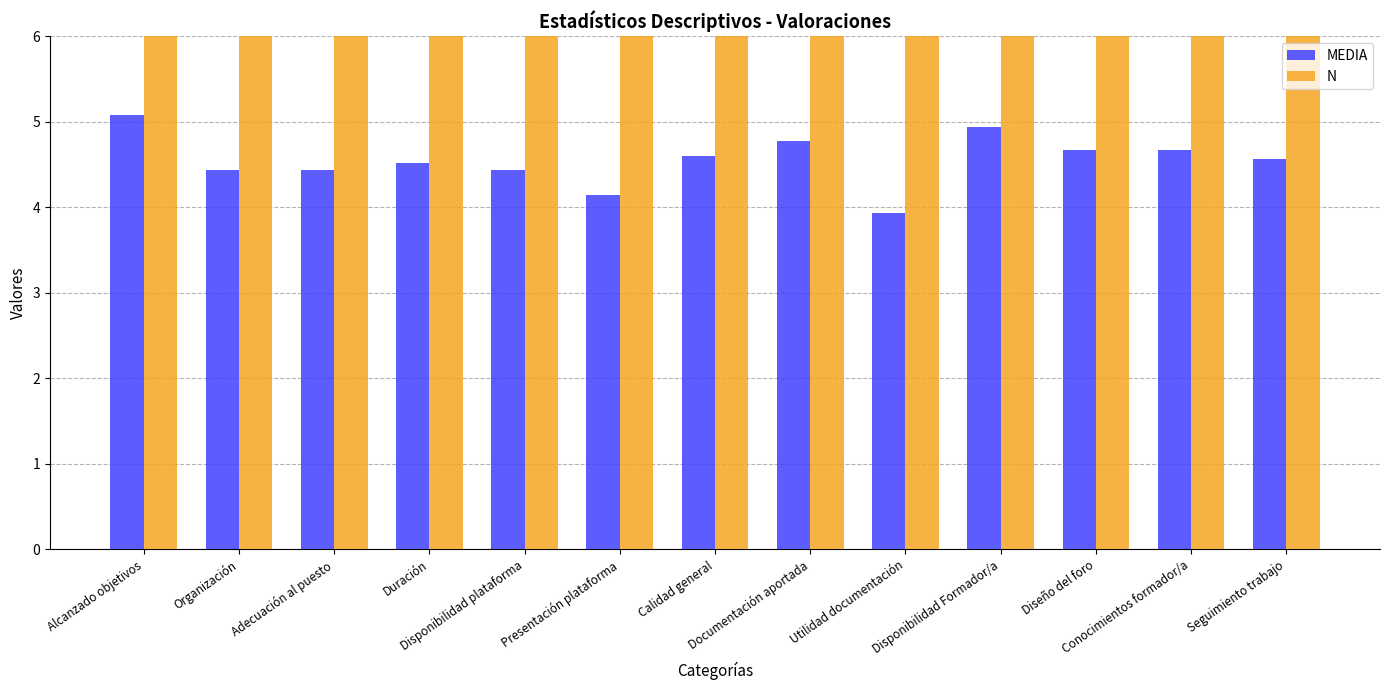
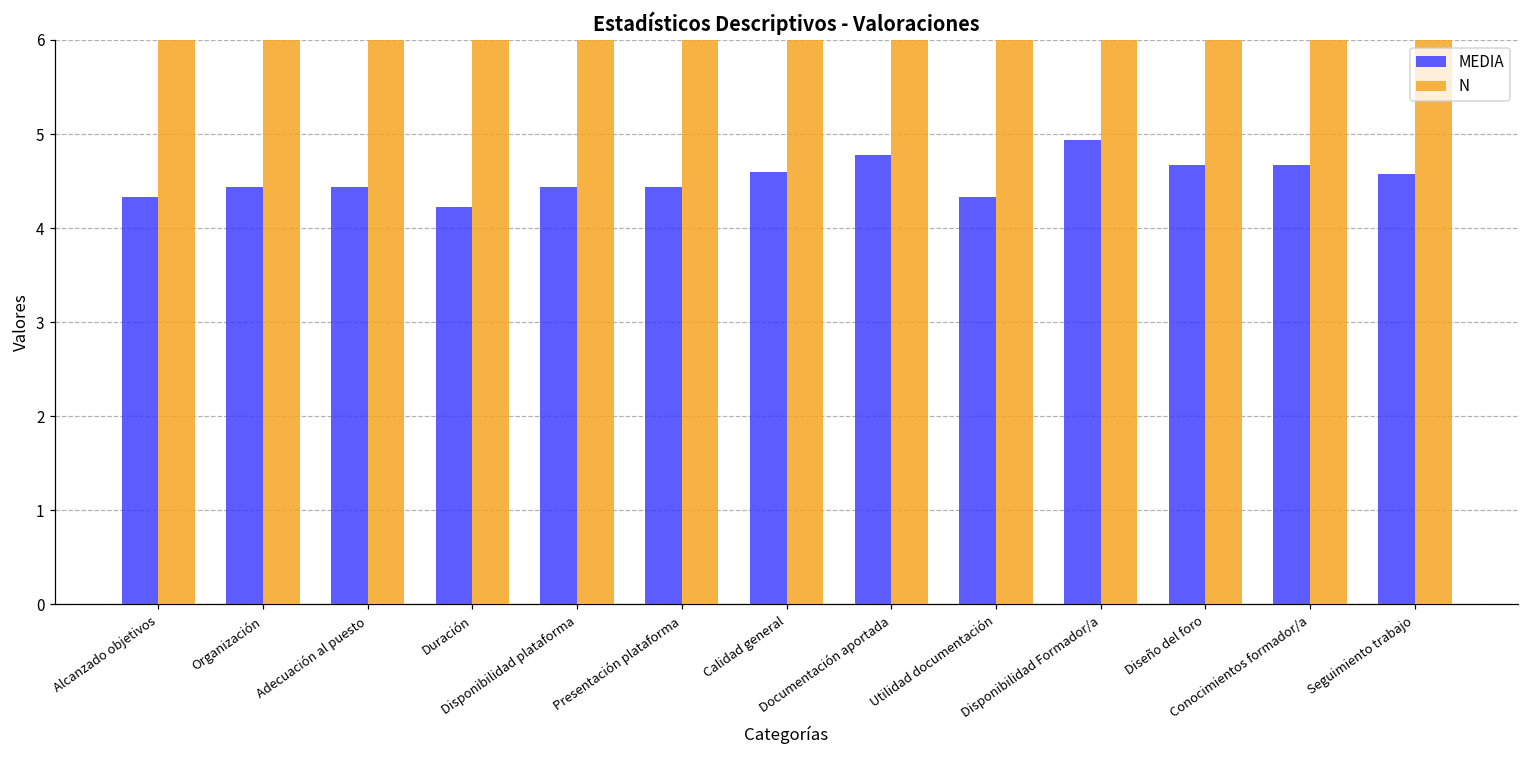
  {
    "MEDIA": {
-     "Alcanzado objetivos": 5.1,
+     "Alcanzado objetivos": 4.3,
      "Organización": 4.4,
      "Adecuación al puesto": 4.4,
-     "Duración": 4.5,
+     "Duración": 4.2,
      "Disponibilidad plataforma": 4.4,
-     "Presentación plataforma": 4.2,
+     "Presentación plataforma": 4.4,
      "Calidad general": 4.6,
      "Documentación aportada": 4.8,
-     "Utilidad documentación": 3.9,
+     "Utilidad documentación": 4.3,
      "Disponibilidad Formador/a": 4.9,
      "Diseño del foro": 4.7,
      "Conocimientos formador/a": 4.7,
      "Seguimiento trabajo": 4.6
    }
  }
